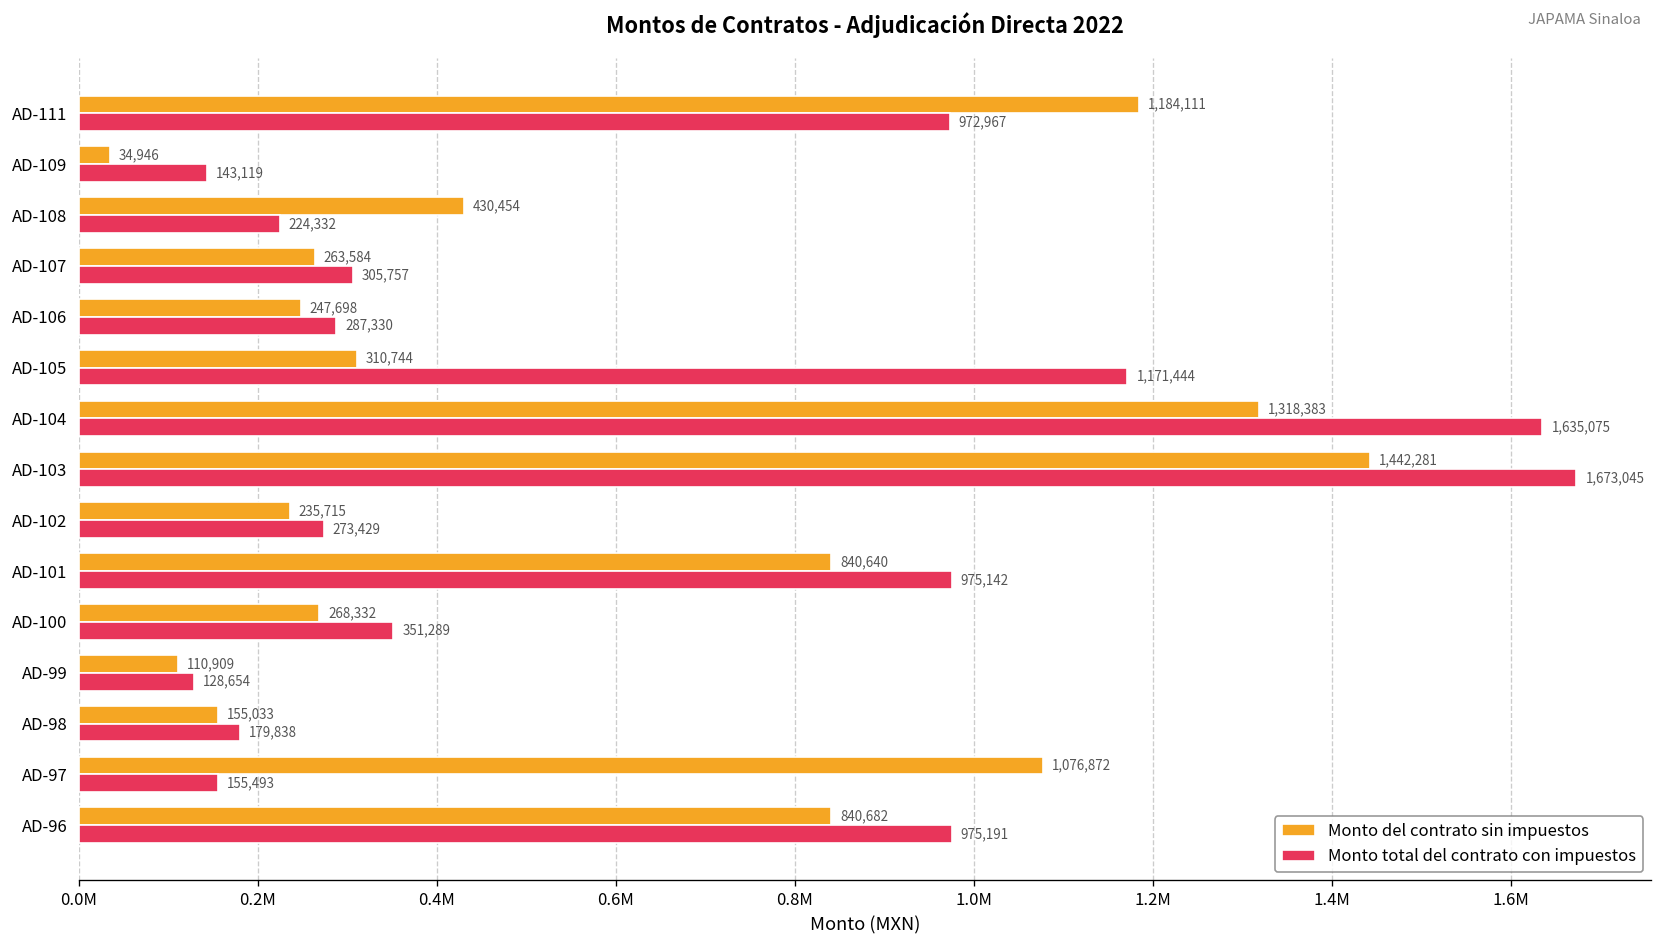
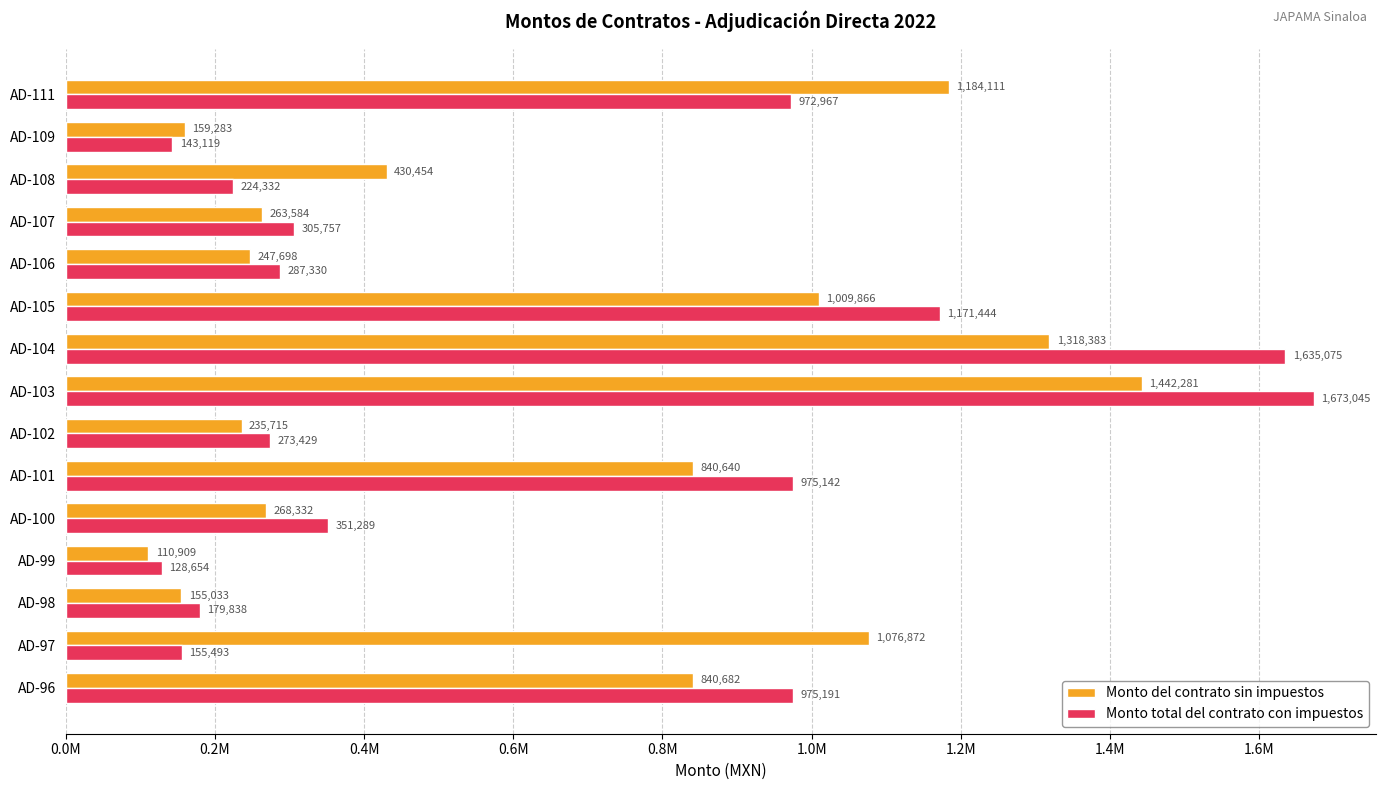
  {
    "Monto del contrato sin impuestos": {
      "AD-111": "1,184,111",
-     "AD-109": "34,946",
+     "AD-109": "159,283",
      "AD-108": "430,454",
      "AD-107": "263,584",
      "AD-106": "247,698",
-     "AD-105": "310,744",
+     "AD-105": "1,009,866",
      "AD-104": "1,318,383",
      "AD-103": "1,442,281",
      "AD-102": "235,715",
      "AD-101": "840,640",
      "AD-100": "268,332",
      "AD-99": "110,909",
      "AD-98": "155,033",
      "AD-97": "1,076,872",
      "AD-96": "840,682"
    },
    "Monto total del contrato con impuestos": {
      "AD-111": "972,967",
      "AD-109": "143,119",
      "AD-108": "224,332",
      "AD-107": "305,757",
      "AD-106": "287,330",
      "AD-105": "1,171,444",
      "AD-104": "1,635,075",
      "AD-103": "1,673,045",
      "AD-102": "273,429",
      "AD-101": "975,142",
      "AD-100": "351,289",
      "AD-99": "128,654",
      "AD-98": "179,838",
      "AD-97": "155,493",
      "AD-96": "975,191"
    }
  }
